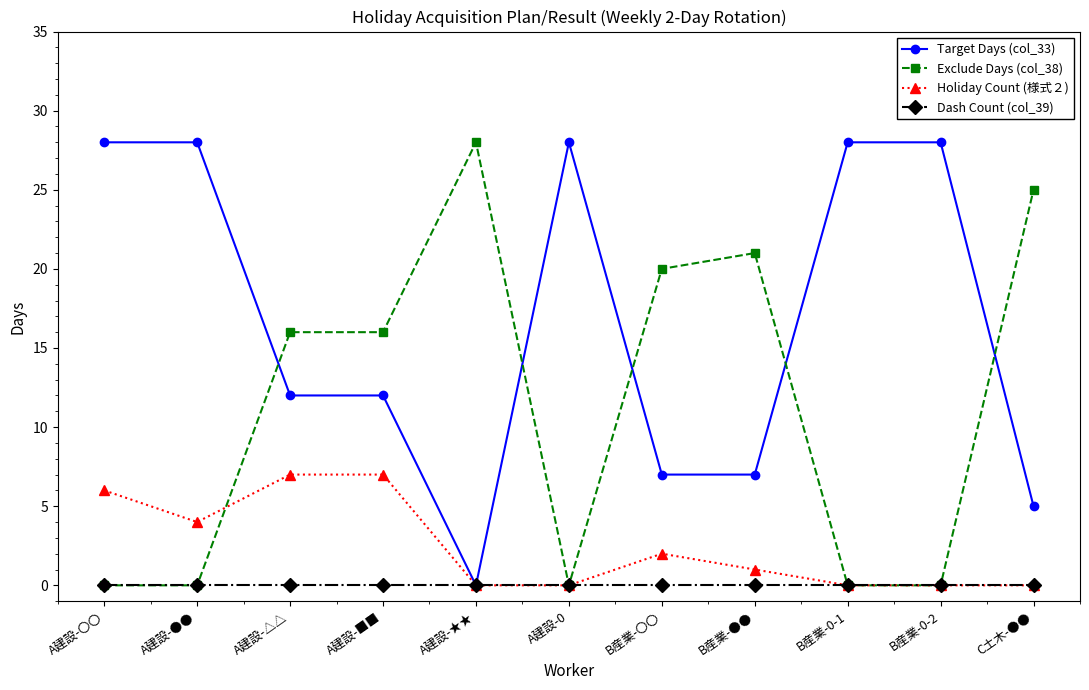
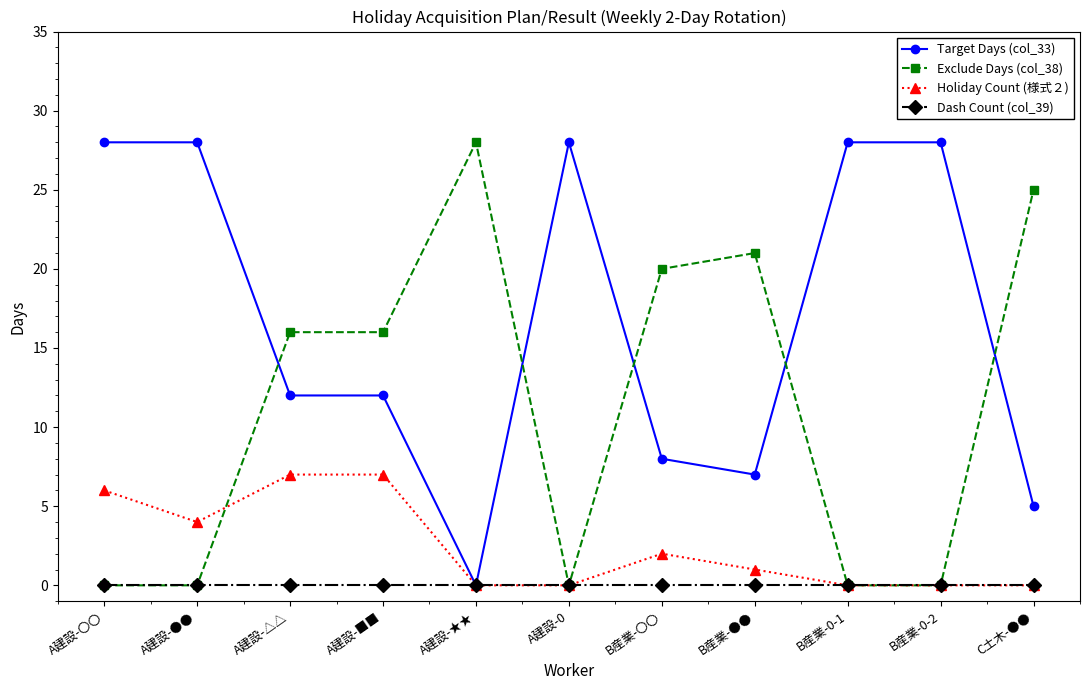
  {
    "Target Days (col_33)": {
      "A建設-〇〇": 28,
      "A建設-●●": 28,
      "A建設-△△": 12,
      "A建設-■■": 12,
      "A建設-0": 28,
-     "B産業-〇〇": 7,
+     "B産業-〇〇": 8,
      "B産業-●●": 7,
      "B産業-0-1": 28,
      "B産業-0-2": 28,
      "C土木-●●": 5
    },
    "Exclude Days (col_38)": {
      "A建設-△△": 16,
      "A建設-■■": 16,
      "A建設-★★": 28,
      "B産業-〇〇": 20,
      "B産業-●●": 21,
      "C土木-●●": 25
    },
    "Holiday Count (様式２)": {
      "A建設-〇〇": 6,
      "A建設-●●": 4,
      "A建設-△△": 7,
      "A建設-■■": 7,
      "B産業-〇〇": 2,
      "B産業-●●": 1
    },
    "Dash Count (col_39)": {
      "A建設-△△": 0,
      "A建設-■■": 0,
      "B産業-〇〇": 0,
      "B産業-●●": 0
    }
  }
